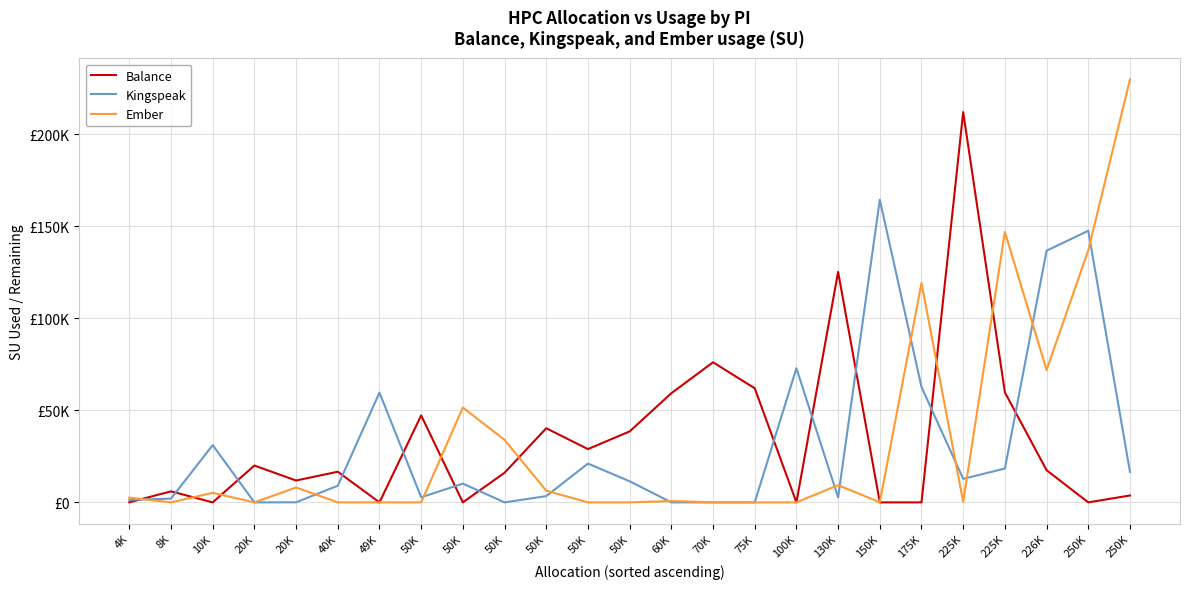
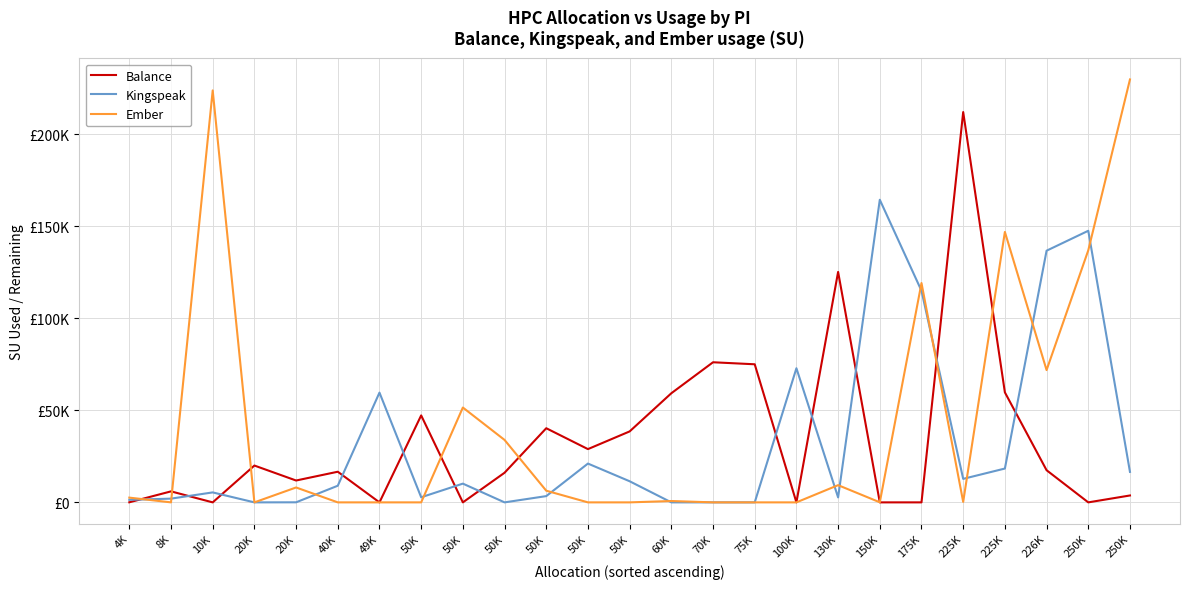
  {
    "Balance": {
      "8K": "£6000",
      "10K": "£0",
      "40K": "£17000",
      "60K": "£59000",
      "70K": "£76000",
-     "75K": "£62000",
+     "75K": "£75000",
      "130K": "£125000",
      "175K": "£0",
      "226K": "£17000"
    },
    "Kingspeak": {
      "8K": "£2000",
-     "10K": "£31000",
+     "10K": "£5000",
      "40K": "£9000",
      "49K": "£60000",
      "100K": "£73000",
      "130K": "£3000",
      "150K": "£164000",
-     "175K": "£63000",
+     "175K": "£115000",
      "226K": "£137000"
    },
    "Ember": {
      "8K": "£0",
-     "10K": "£5000",
+     "10K": "£224000",
      "40K": "£0",
      "130K": "£9000",
      "175K": "£119000",
      "226K": "£72000"
    }
  }
